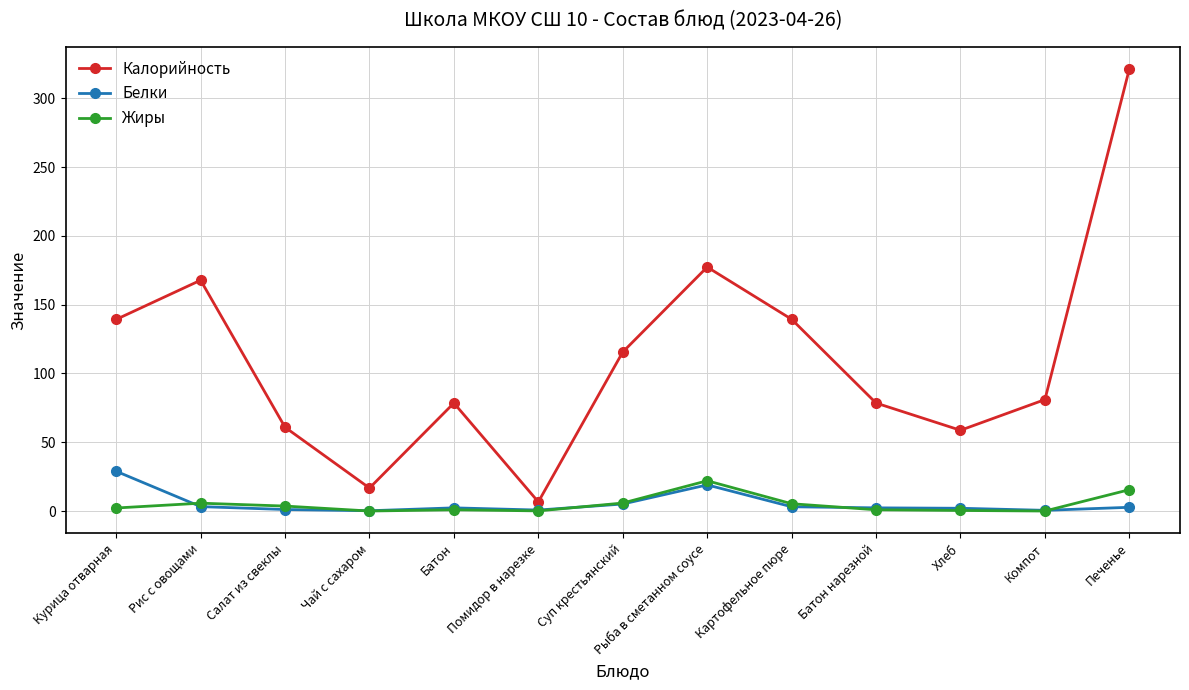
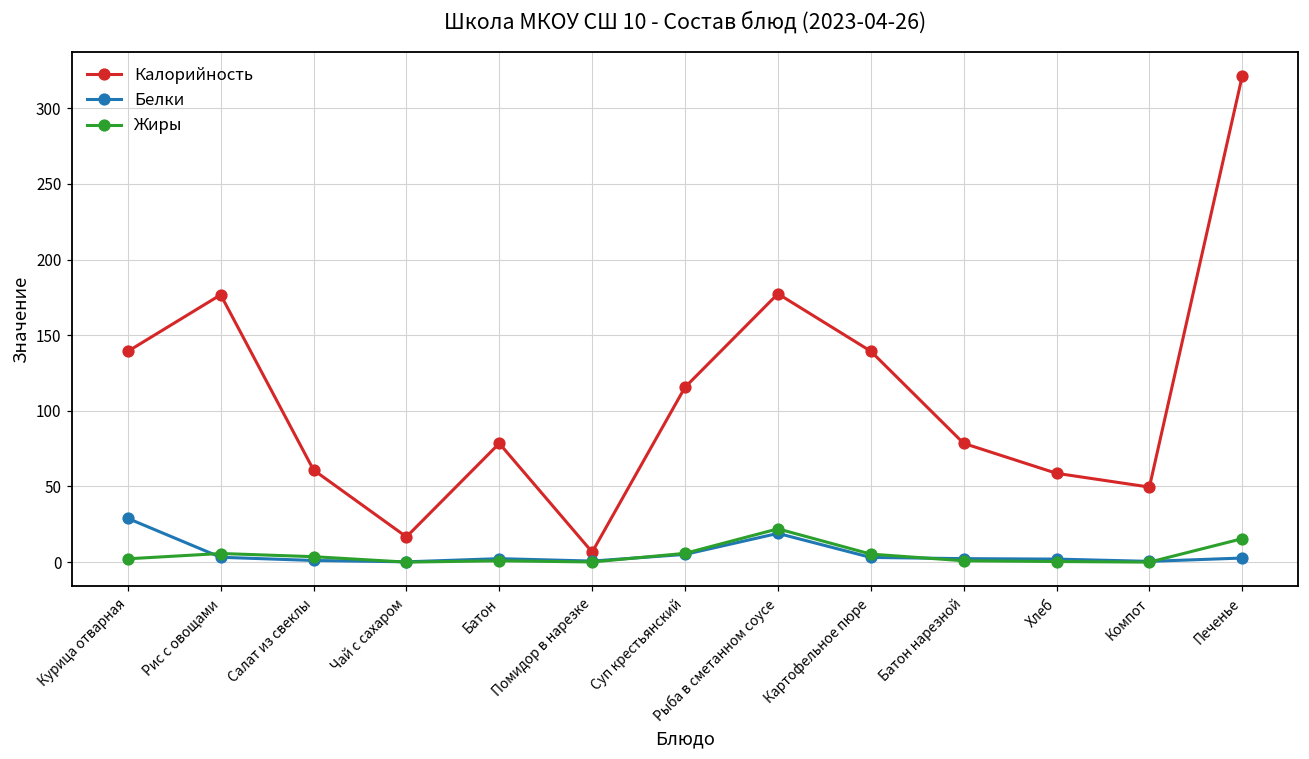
  {
    "Калорийность": {
      "Курица отварная": 139,
-     "Рис с овощами": 168,
+     "Рис с овощами": 177,
      "Салат из свеклы": 61,
      "Чай с сахаром": 17,
      "Батон": 79,
      "Помидор в нарезке": 7,
      "Суп крестьянский": 116,
      "Рыба в сметанном соусе": 177,
      "Картофельное пюре": 139,
      "Батон нарезной": 79,
      "Хлеб": 59,
-     "Компот": 81,
+     "Компот": 50,
      "Печенье": 321
    },
    "Белки": {
      "Курица отварная": 29,
      "Рис с овощами": 3,
      "Салат из свеклы": 1,
      "Рыба в сметанном соусе": 19,
      "Картофельное пюре": 3,
      "Печенье": 3
    },
    "Жиры": {
      "Курица отварная": 2,
      "Рис с овощами": 6,
      "Салат из свеклы": 4,
      "Рыба в сметанном соусе": 22,
      "Картофельное пюре": 5,
      "Печенье": 16
    }
  }
